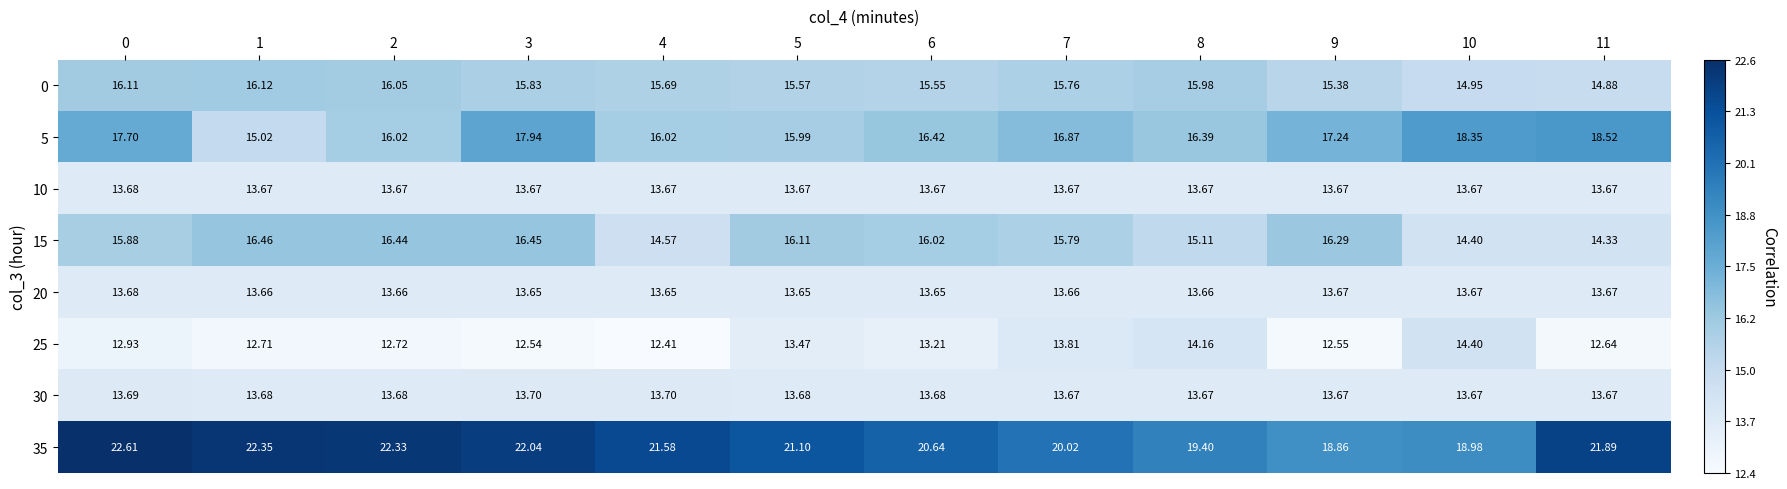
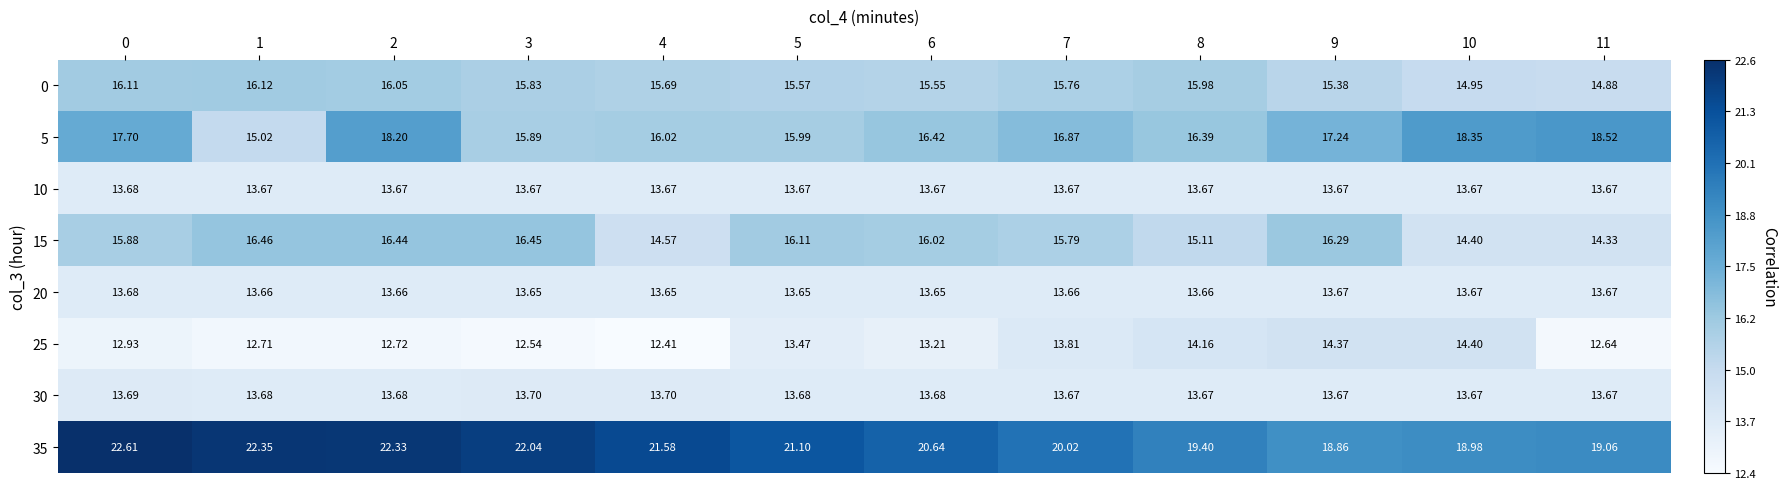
  {
    "0": {
      "0": 16.11,
      "1": 16.12,
      "2": 16.05,
      "3": 15.83,
      "4": 15.69,
      "5": 15.57,
      "6": 15.55,
      "7": 15.76,
      "8": 15.98,
      "9": 15.38,
      "10": 14.95,
      "11": 14.88
    },
    "5": {
      "0": 17.70,
      "1": 15.02,
-     "2": 16.02,
-     "3": 17.94,
+     "2": 18.20,
+     "3": 15.89,
      "4": 16.02,
      "5": 15.99,
      "6": 16.42,
      "7": 16.87,
      "8": 16.39,
      "9": 17.24,
      "10": 18.35,
      "11": 18.52
    },
    "10": {
      "0": 13.68,
      "1": 13.67,
      "2": 13.67,
      "3": 13.67,
      "4": 13.67,
      "5": 13.67,
      "6": 13.67,
      "7": 13.67,
      "8": 13.67,
      "9": 13.67,
      "10": 13.67,
      "11": 13.67
    },
    "15": {
      "0": 15.88,
      "1": 16.46,
      "2": 16.44,
      "3": 16.45,
      "4": 14.57,
      "5": 16.11,
      "6": 16.02,
      "7": 15.79,
      "8": 15.11,
      "9": 16.29,
      "10": 14.40,
      "11": 14.33
    },
    "20": {
      "0": 13.68,
      "1": 13.66,
      "2": 13.66,
      "3": 13.65,
      "4": 13.65,
      "5": 13.65,
      "6": 13.65,
      "7": 13.66,
      "8": 13.66,
      "9": 13.67,
      "10": 13.67,
      "11": 13.67
    },
    "25": {
      "0": 12.93,
      "1": 12.71,
      "2": 12.72,
      "3": 12.54,
      "4": 12.41,
      "5": 13.47,
      "6": 13.21,
      "7": 13.81,
      "8": 14.16,
-     "9": 12.55,
+     "9": 14.37,
      "10": 14.40,
      "11": 12.64
    },
    "30": {
      "0": 13.69,
      "1": 13.68,
      "2": 13.68,
      "3": 13.70,
      "4": 13.70,
      "5": 13.68,
      "6": 13.68,
      "7": 13.67,
      "8": 13.67,
      "9": 13.67,
      "10": 13.67,
      "11": 13.67
    },
    "35": {
      "0": 22.61,
      "1": 22.35,
      "2": 22.33,
      "3": 22.04,
      "4": 21.58,
      "5": 21.10,
      "6": 20.64,
      "7": 20.02,
      "8": 19.40,
      "9": 18.86,
      "10": 18.98,
-     "11": 21.89
+     "11": 19.06
    }
  }
